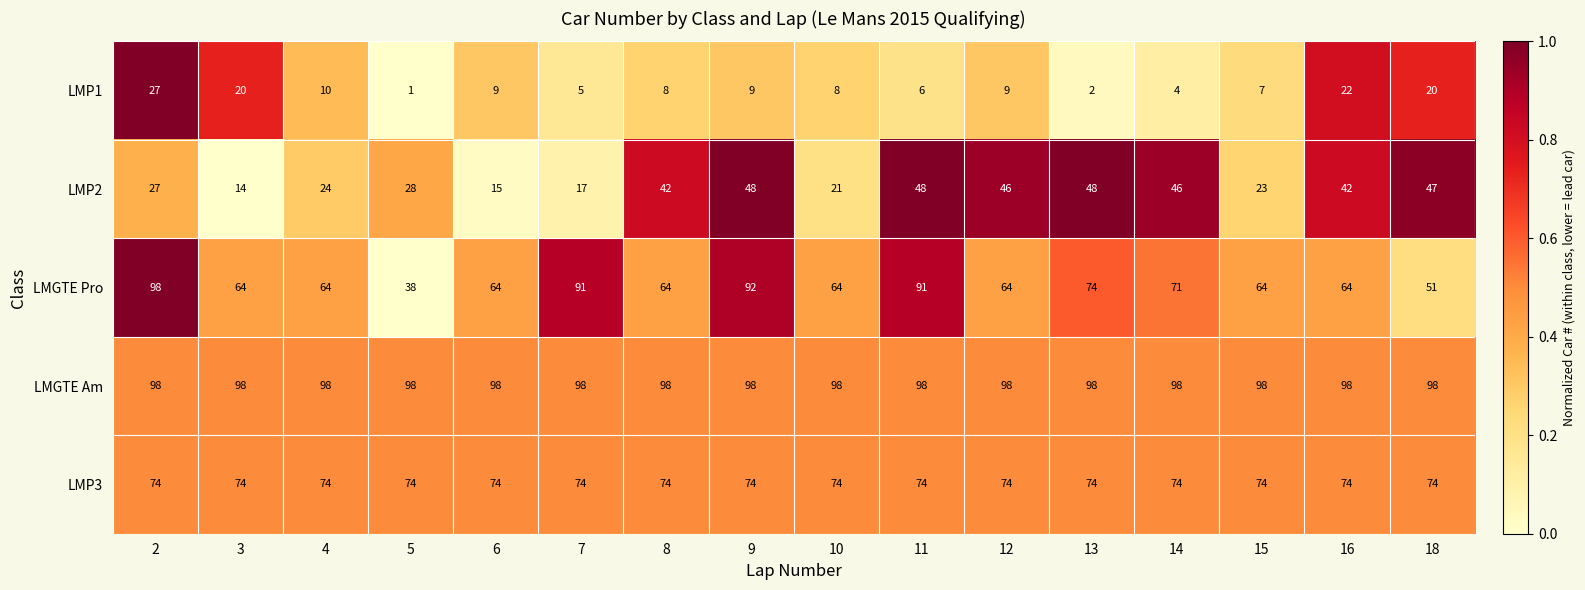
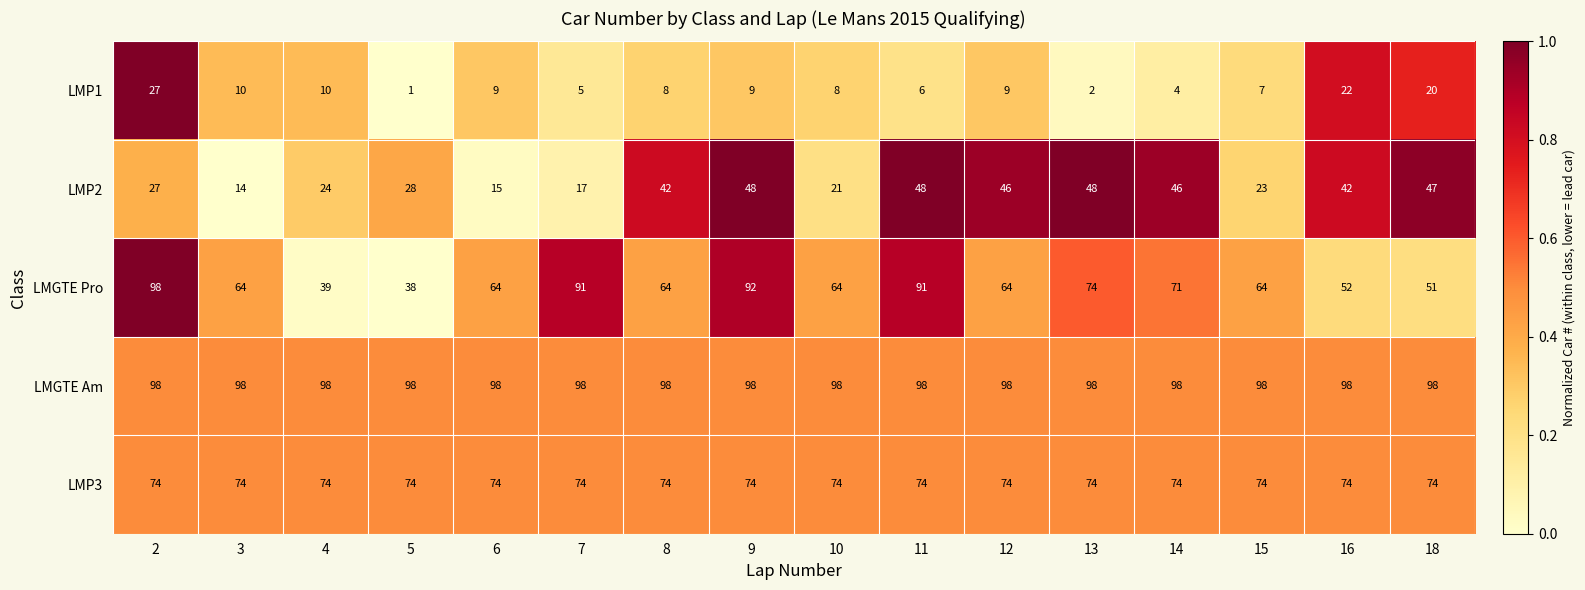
  {
    "LMP1": {
      "2": 27,
-     "3": 20,
+     "3": 10,
      "4": 10,
      "5": 1,
      "6": 9,
      "7": 5,
      "8": 8,
      "9": 9,
      "10": 8,
      "11": 6,
      "12": 9,
      "13": 2,
      "14": 4,
      "15": 7,
      "16": 22,
      "18": 20
    },
    "LMP2": {
      "2": 27,
      "3": 14,
      "4": 24,
      "5": 28,
      "6": 15,
      "7": 17,
      "8": 42,
      "9": 48,
      "10": 21,
      "11": 48,
      "12": 46,
      "13": 48,
      "14": 46,
      "15": 23,
      "16": 42,
      "18": 47
    },
    "LMGTE Pro": {
      "2": 98,
      "3": 64,
-     "4": 64,
+     "4": 39,
      "5": 38,
      "6": 64,
      "7": 91,
      "8": 64,
      "9": 92,
      "10": 64,
      "11": 91,
      "12": 64,
      "13": 74,
      "14": 71,
      "15": 64,
-     "16": 64,
+     "16": 52,
      "18": 51
    },
    "LMGTE Am": {
      "2": 98,
      "3": 98,
      "4": 98,
      "5": 98,
      "6": 98,
      "7": 98,
      "8": 98,
      "9": 98,
      "10": 98,
      "11": 98,
      "12": 98,
      "13": 98,
      "14": 98,
      "15": 98,
      "16": 98,
      "18": 98
    },
    "LMP3": {
      "2": 74,
      "3": 74,
      "4": 74,
      "5": 74,
      "6": 74,
      "7": 74,
      "8": 74,
      "9": 74,
      "10": 74,
      "11": 74,
      "12": 74,
      "13": 74,
      "14": 74,
      "15": 74,
      "16": 74,
      "18": 74
    }
  }
